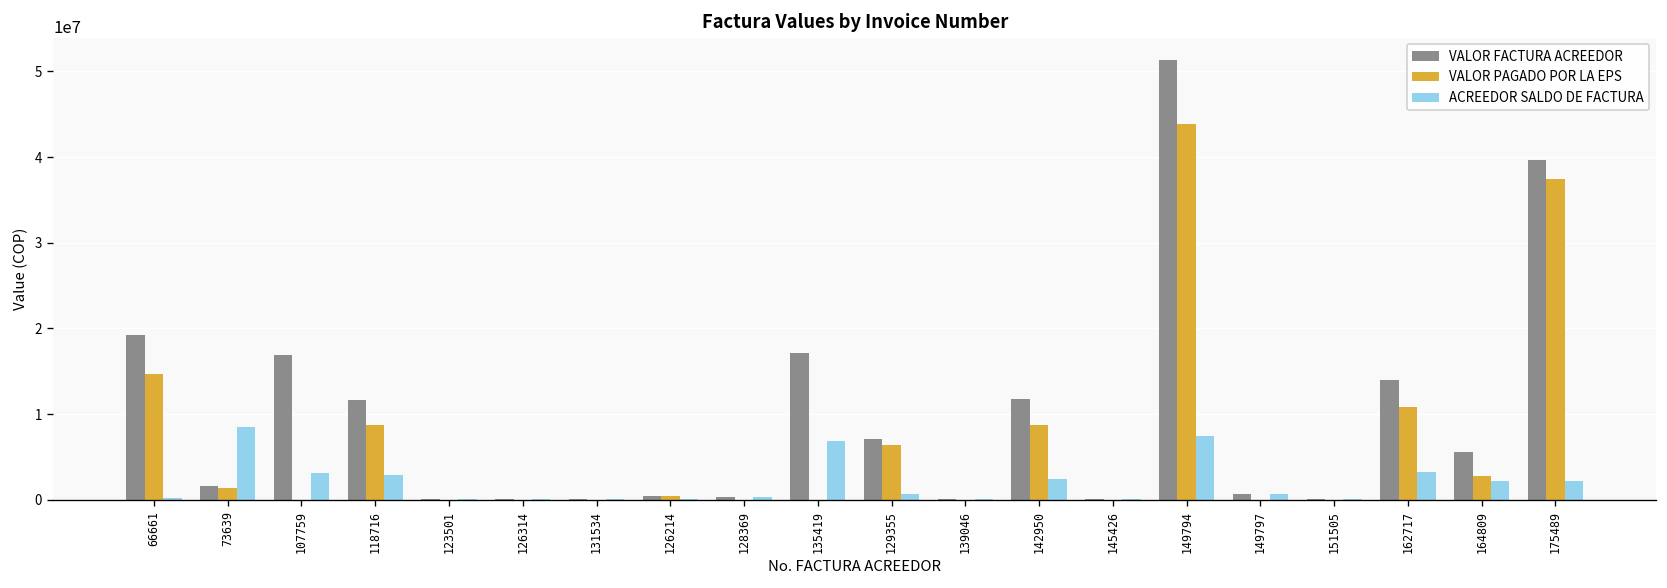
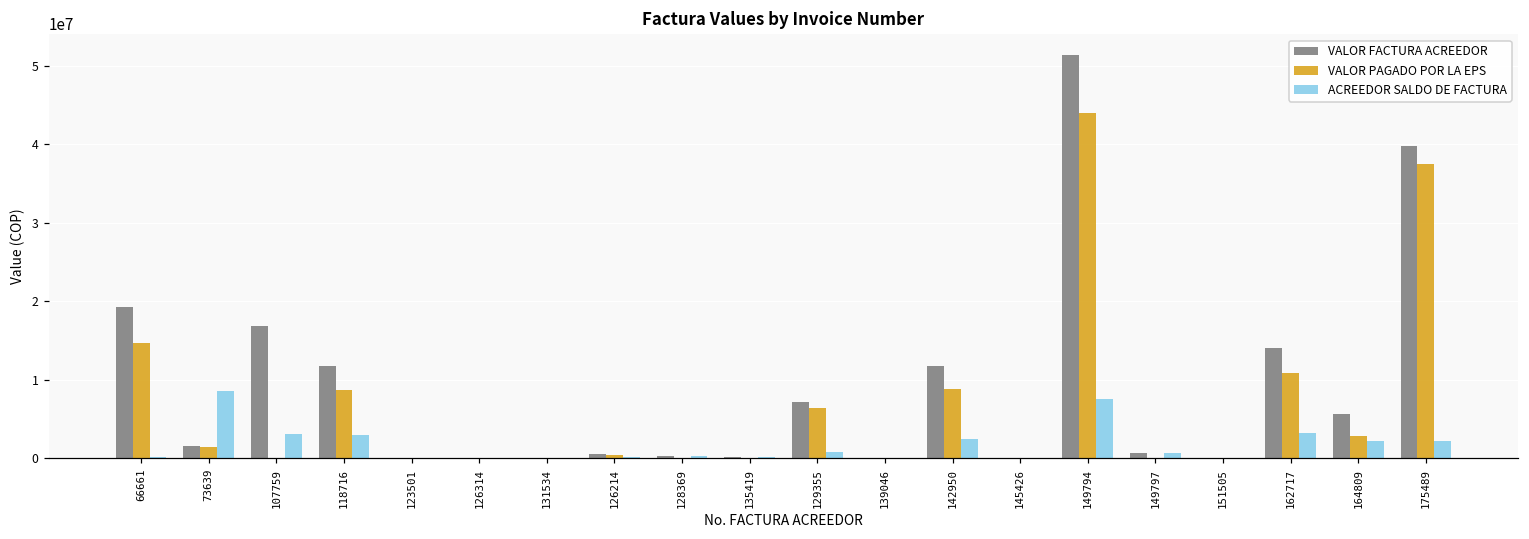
  {
    "VALOR FACTURA ACREEDOR": {
      "66661": 19000000,
      "73639": 2000000,
      "107759": 17000000,
      "118716": 12000000,
      "126214": 0,
-     "135419": 17000000,
+     "135419": 0,
      "129355": 7000000,
      "142950": 12000000,
      "149794": 51000000,
      "149797": 1000000,
      "162717": 14000000,
      "164809": 6000000,
      "175489": 40000000
    },
    "VALOR PAGADO POR LA EPS": {
      "66661": 15000000,
      "73639": 1000000,
      "107759": 0,
      "118716": 9000000,
      "123501": 0,
      "126314": 0,
      "131534": 0,
      "126214": 0,
      "128369": 0,
      "135419": 0,
      "129355": 6000000,
      "139046": 0,
      "142950": 9000000,
      "145426": 0,
      "149794": 44000000,
      "149797": 0,
      "151505": 0,
      "162717": 11000000,
      "164809": 3000000,
      "175489": 37000000
    },
    "ACREEDOR SALDO DE FACTURA": {
      "73639": 9000000,
      "107759": 3000000,
      "118716": 3000000,
-     "135419": 7000000,
+     "135419": 0,
      "129355": 1000000,
      "142950": 2000000,
      "149794": 7000000,
      "149797": 1000000,
      "162717": 3000000,
      "164809": 2000000,
      "175489": 2000000
    }
  }
